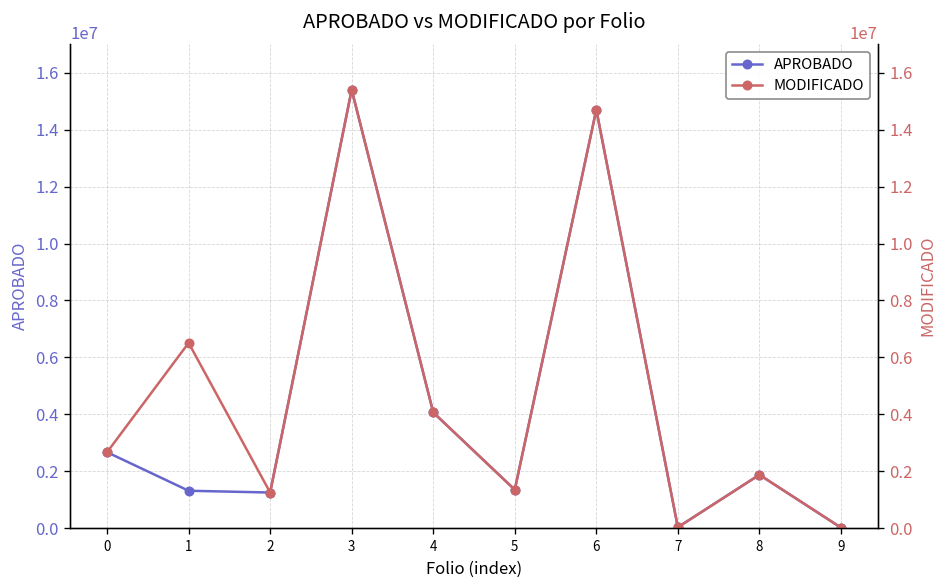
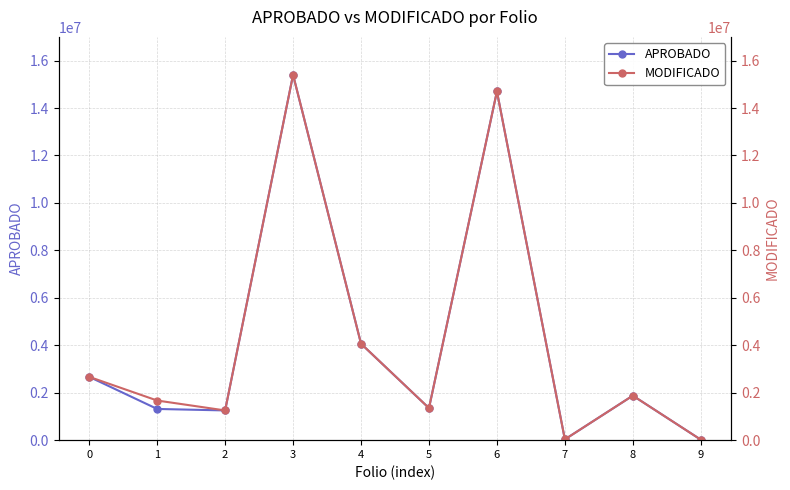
  {
    "APROBADO": {
      "0": 2700000,
      "1": 1300000,
      "2": 1300000,
      "3": 15400000,
      "4": 4100000,
      "5": 1400000,
      "6": 14700000,
      "7": 0,
      "8": 1900000,
      "9": 0
    },
    "MODIFICADO": {
      "0": 2700000,
-     "1": 6500000,
+     "1": 1700000,
      "2": 1300000,
      "3": 15400000,
      "4": 4100000,
      "5": 1400000,
      "6": 14700000,
      "7": 0,
      "8": 1900000,
      "9": 0
    }
  }
